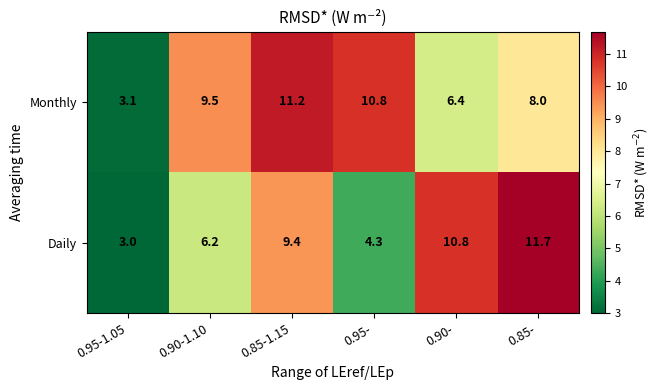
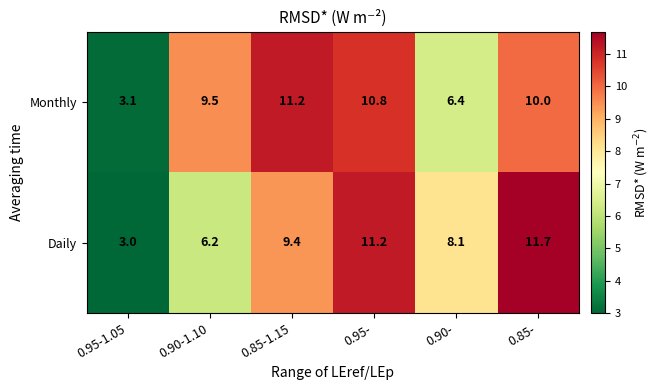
  {
    "Monthly": {
      "0.95-1.05": 3.1,
      "0.90-1.10": 9.5,
      "0.85-1.15": 11.2,
      "0.95-": 10.8,
      "0.90-": 6.4,
-     "0.85-": 8.0
+     "0.85-": 10.0
    },
    "Daily": {
      "0.95-1.05": 3.0,
      "0.90-1.10": 6.2,
      "0.85-1.15": 9.4,
-     "0.95-": 4.3,
-     "0.90-": 10.8,
+     "0.95-": 11.2,
+     "0.90-": 8.1,
      "0.85-": 11.7
    }
  }
